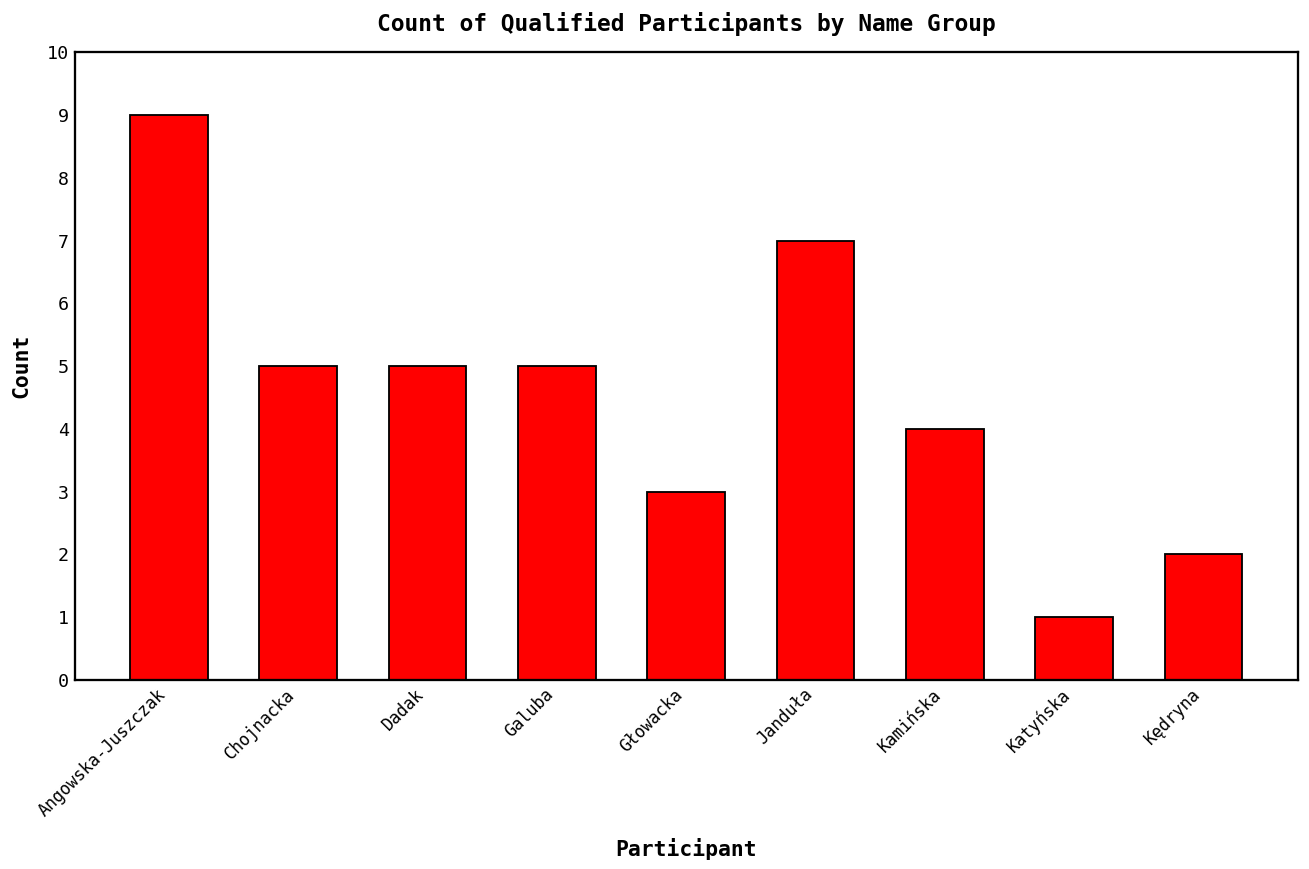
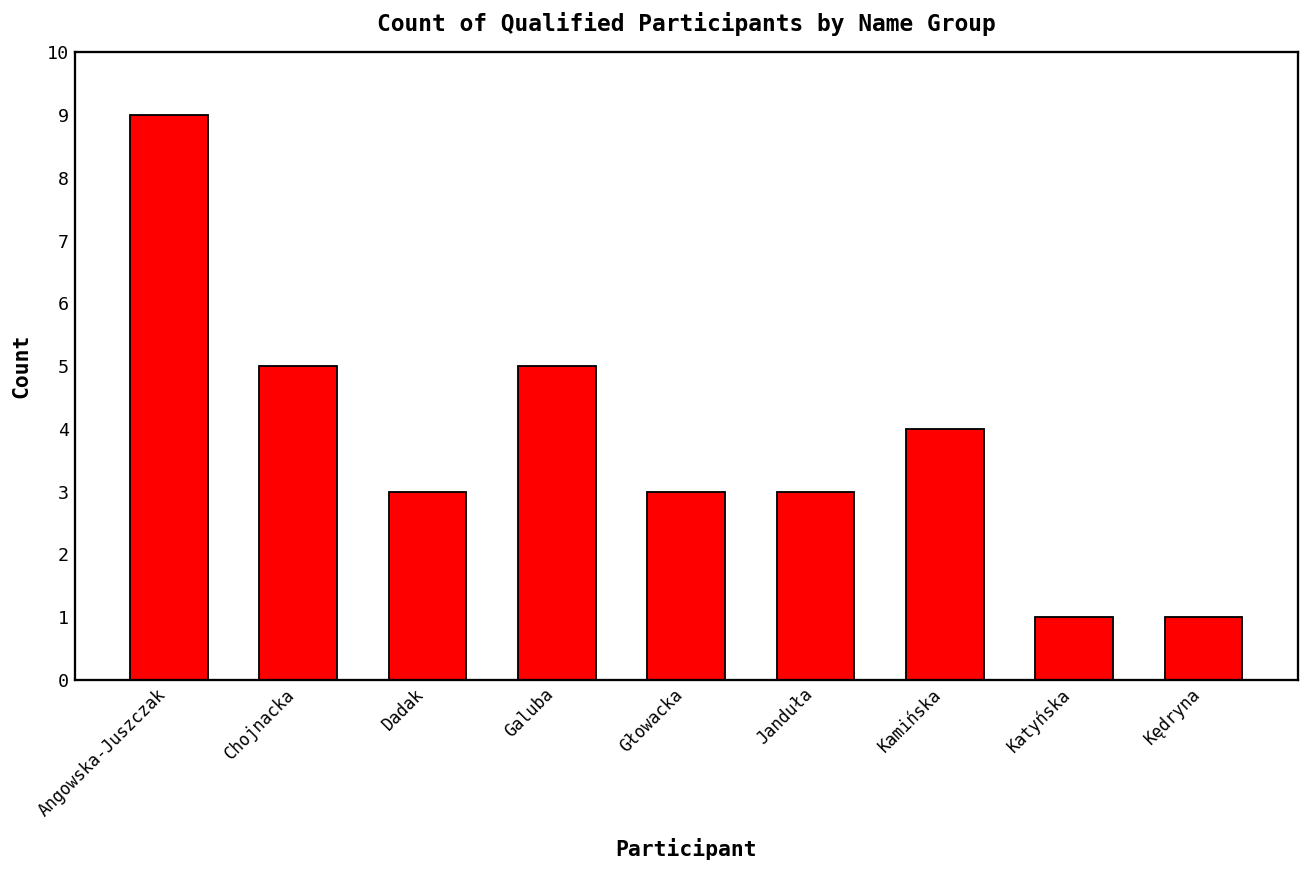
  {
    "Angowska-Juszczak": 9,
    "Chojnacka": 5,
-   "Dadak": 5,
+   "Dadak": 3,
    "Galuba": 5,
    "Głowacka": 3,
-   "Janduła": 7,
+   "Janduła": 3,
    "Kamińska": 4,
    "Katyńska": 1,
-   "Kędryna": 2
+   "Kędryna": 1
  }
